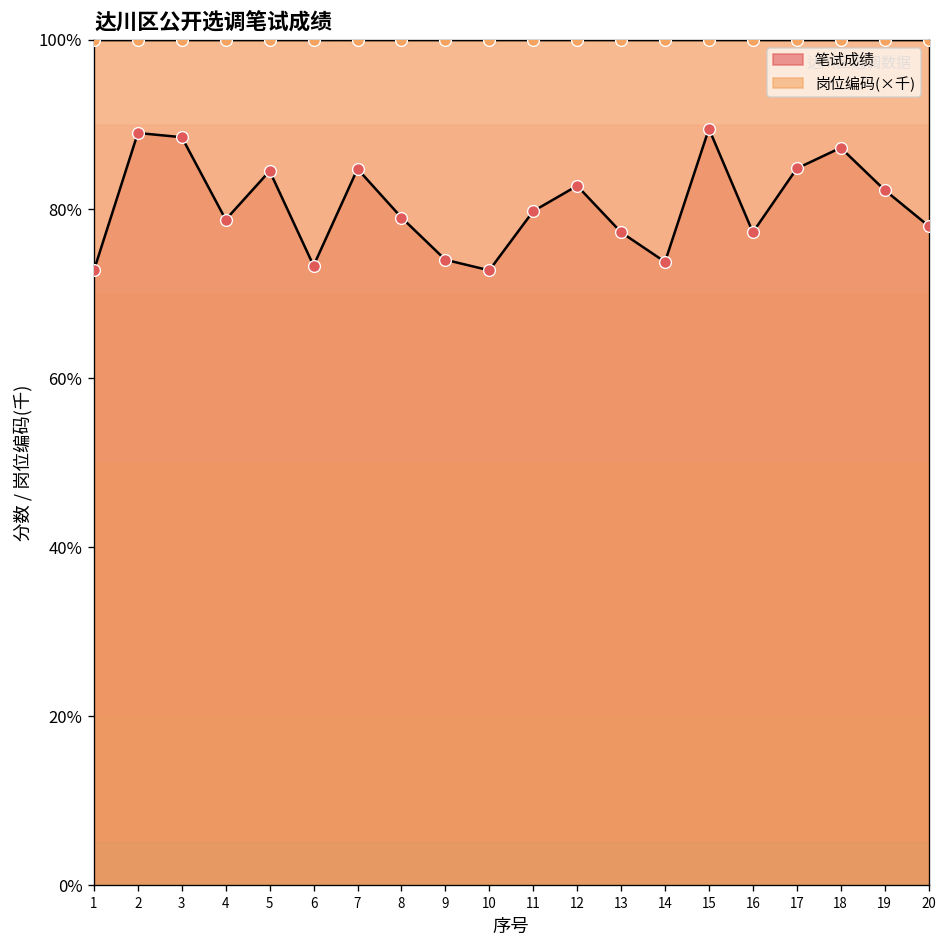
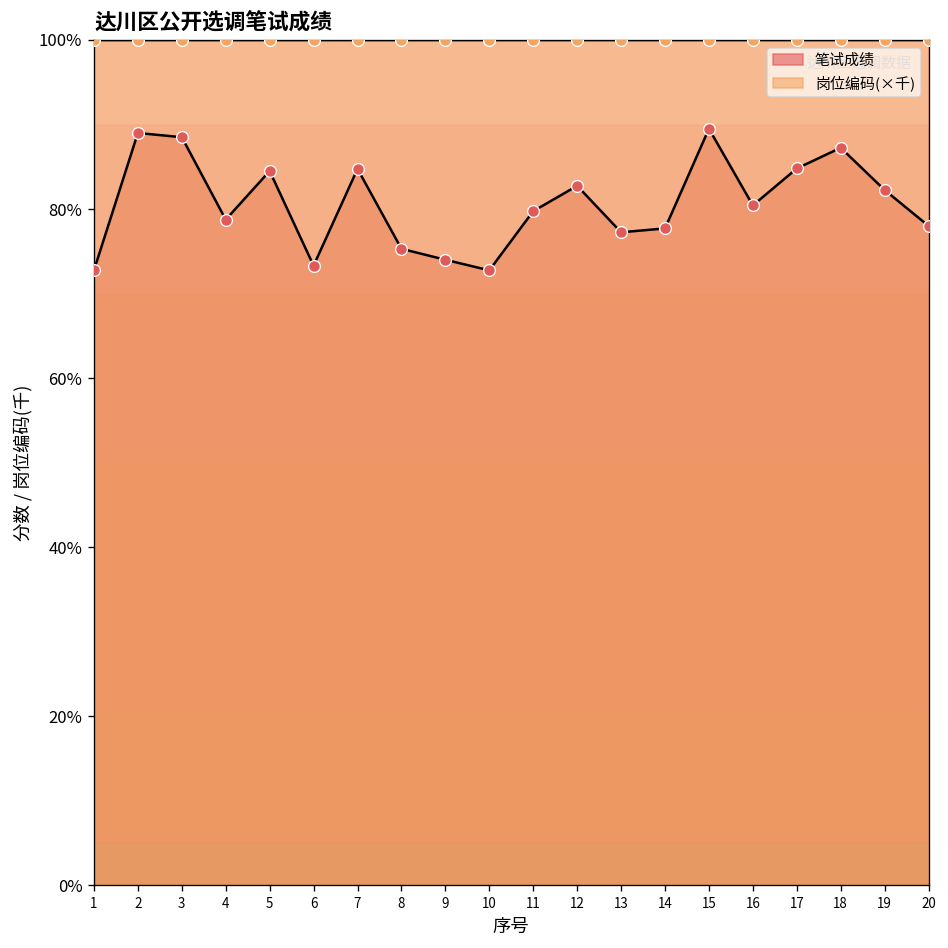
  {
    "笔试成绩": {
      "1": "73%",
      "2": "89%",
      "3": "89%",
      "4": "79%",
      "5": "85%",
      "6": "73%",
      "7": "85%",
-     "8": "79%",
+     "8": "75%",
      "9": "74%",
      "10": "73%",
      "11": "80%",
      "12": "83%",
      "13": "77%",
-     "14": "74%",
+     "14": "78%",
      "15": "90%",
-     "16": "77%",
+     "16": "80%",
      "17": "85%",
      "18": "87%",
      "19": "82%",
      "20": "78%"
    },
    "岗位编码(×千)": {
      "1": "100%",
      "2": "100%",
      "3": "100%",
      "4": "100%",
      "5": "100%",
      "6": "100%",
      "7": "100%",
      "8": "100%",
      "9": "100%",
      "10": "100%",
      "11": "100%",
      "12": "100%",
      "13": "100%",
      "14": "100%",
      "15": "100%",
      "16": "100%",
      "17": "100%",
      "18": "100%",
      "19": "100%",
      "20": "100%"
    }
  }
